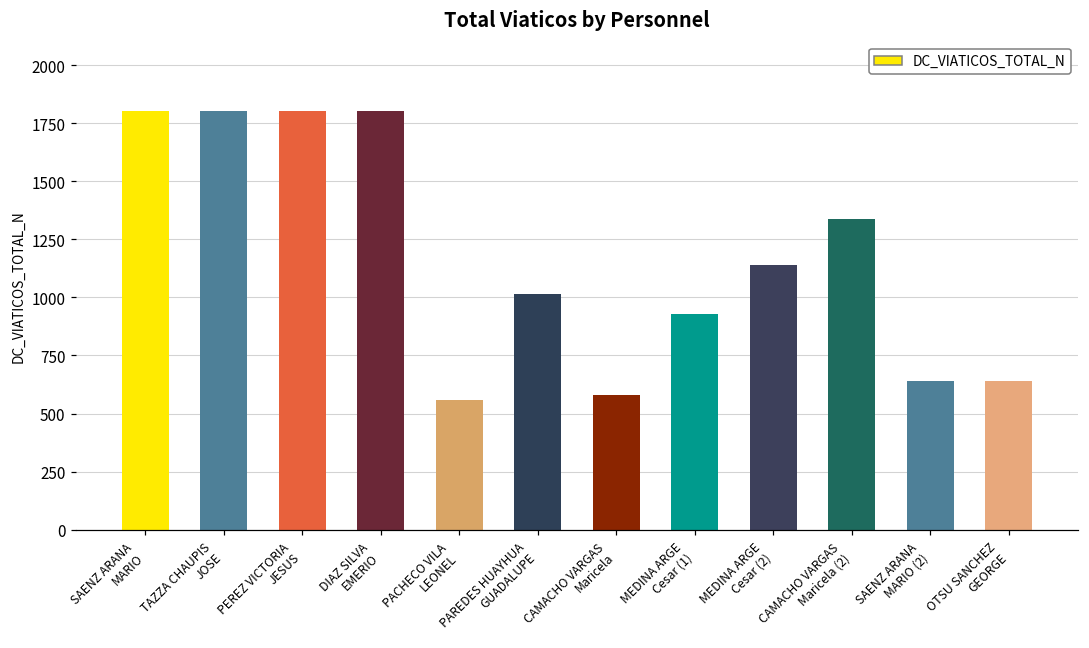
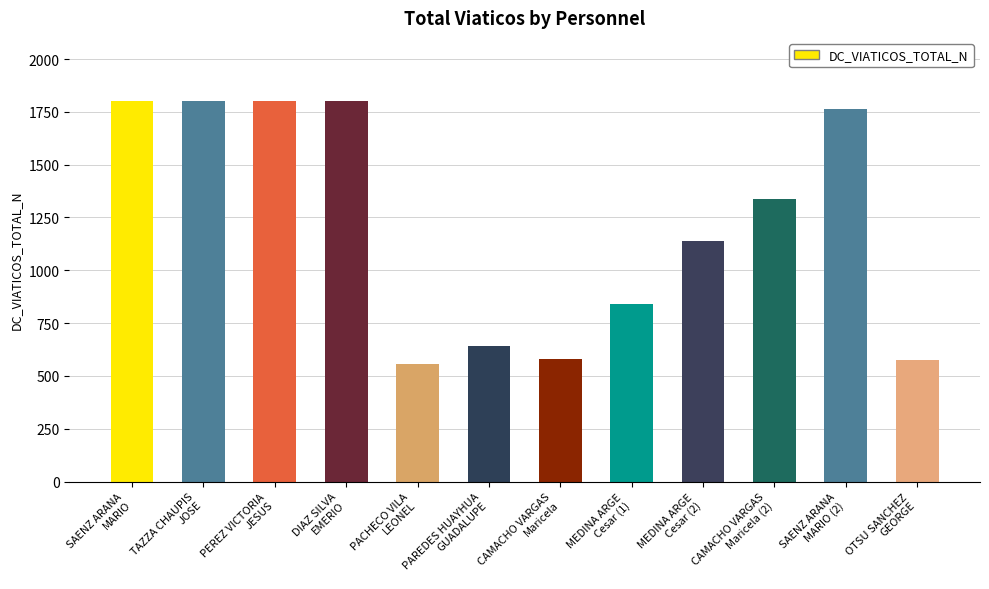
  {
    "SAENZ ARANA MARIO": 1800,
    "TAZZA CHAUPIS JOSE": 1800,
    "PEREZ VICTORIA JESUS": 1800,
    "DIAZ SILVA EMERIO": 1800,
    "PACHECO VILA LEONEL": 560,
-   "PAREDES HUAYHUA GUADALUPE": 1010,
+   "PAREDES HUAYHUA GUADALUPE": 640,
    "CAMACHO VARGAS Maricela": 580,
-   "MEDINA ARGE Cesar (1)": 930,
+   "MEDINA ARGE Cesar (1)": 840,
    "MEDINA ARGE Cesar (2)": 1140,
    "CAMACHO VARGAS Maricela (2)": 1340,
-   "SAENZ ARANA MARIO (2)": 640,
-   "OTSU SANCHEZ GEORGE": 640
+   "SAENZ ARANA MARIO (2)": 1760,
+   "OTSU SANCHEZ GEORGE": 580
  }
